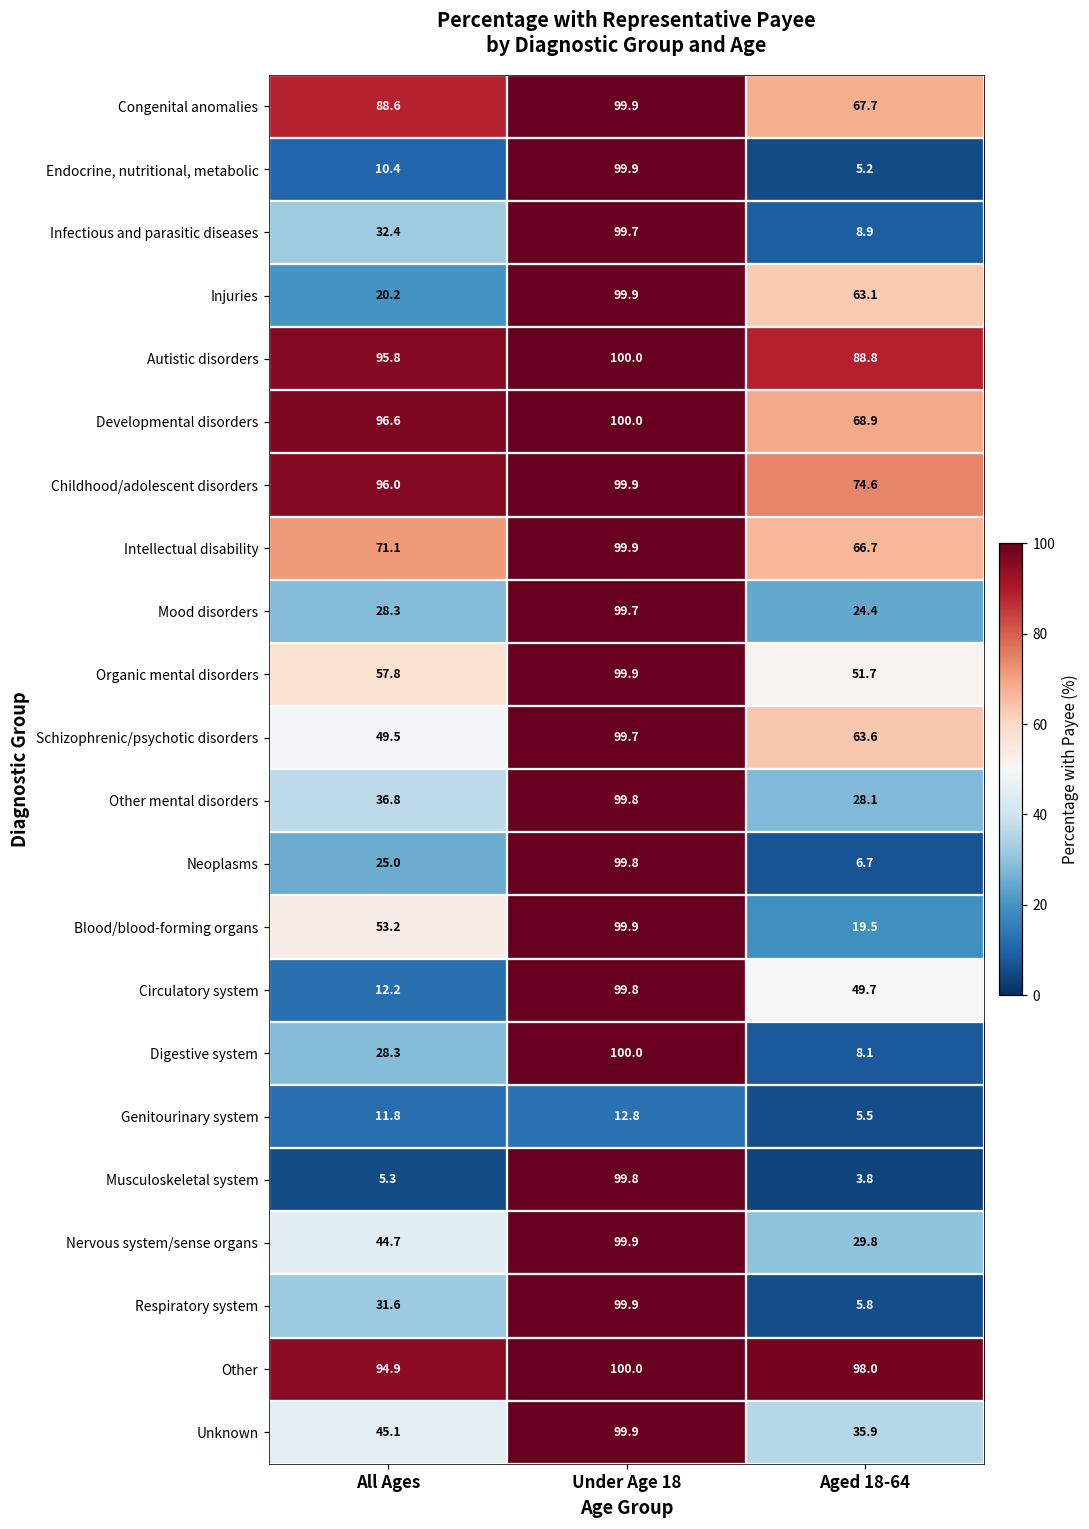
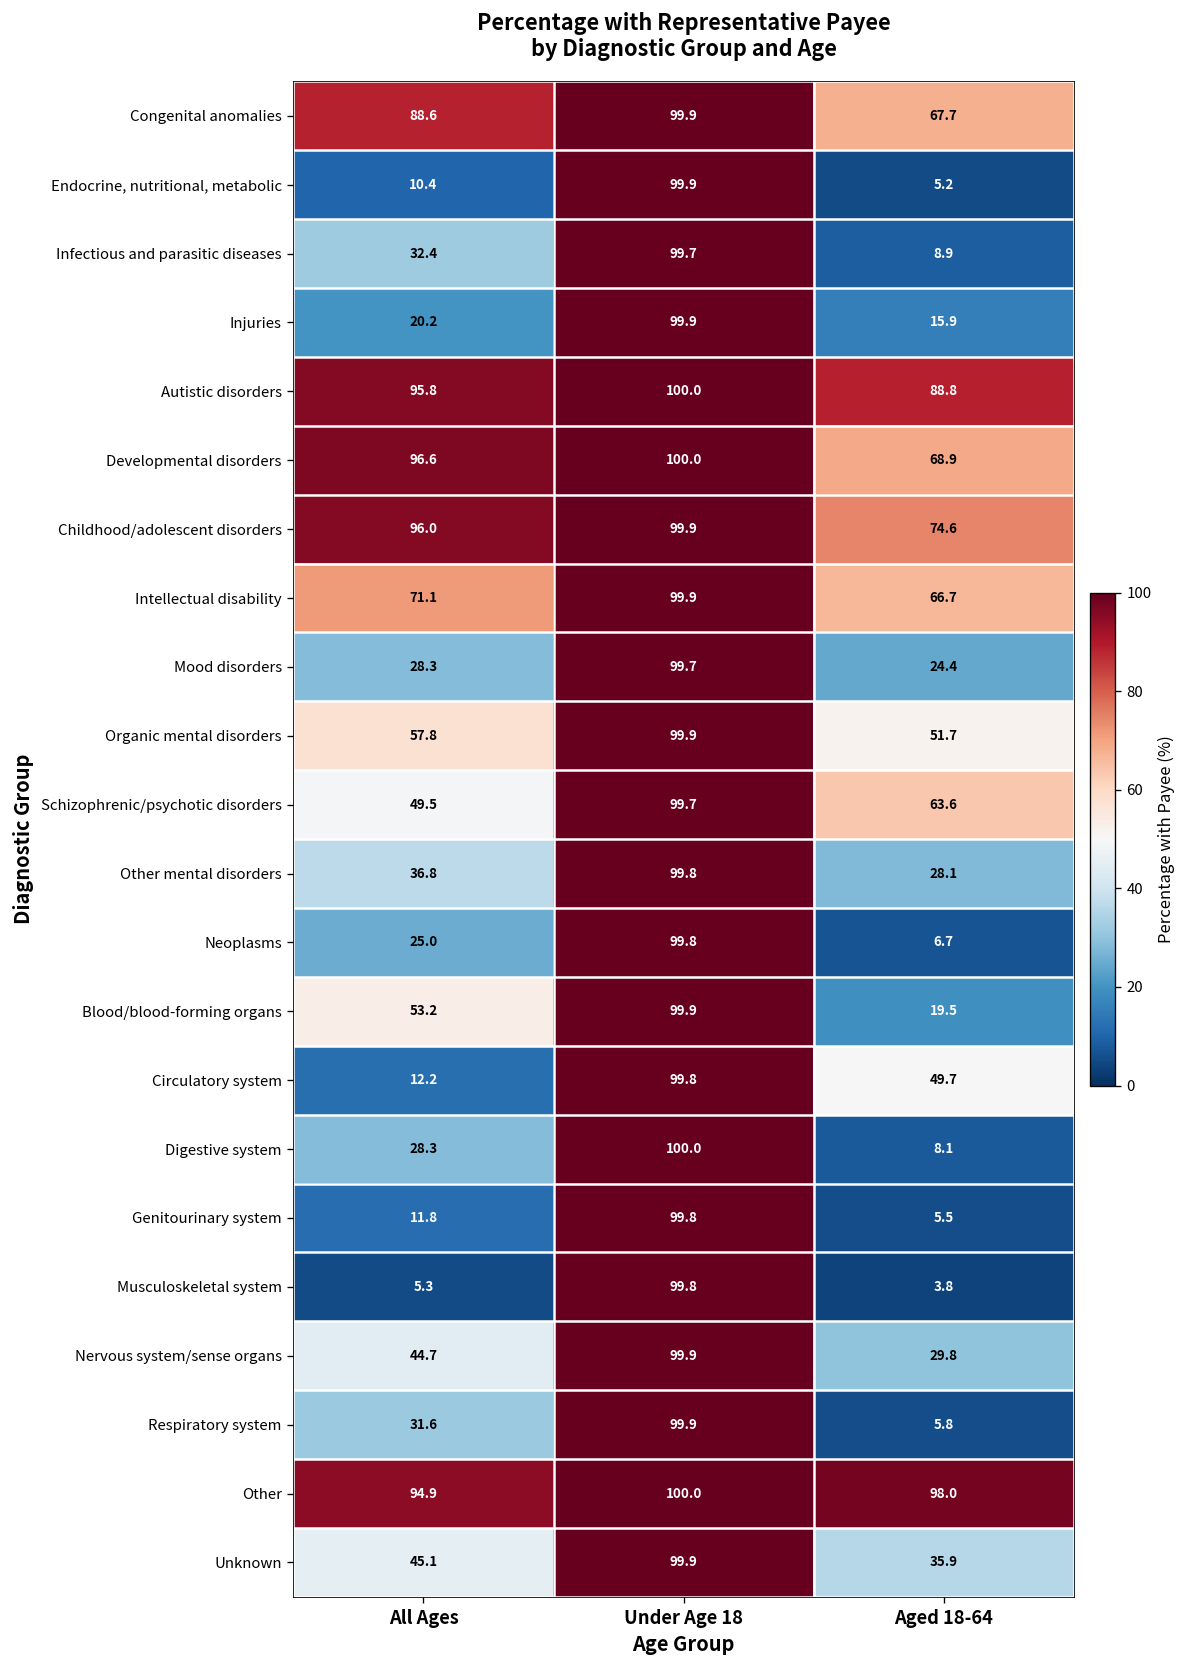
  {
    "Congenital anomalies": {
      "All Ages": 88.6,
      "Under Age 18": 99.9,
      "Aged 18-64": 67.7
    },
    "Endocrine, nutritional, metabolic": {
      "All Ages": 10.4,
      "Under Age 18": 99.9,
      "Aged 18-64": 5.2
    },
    "Infectious and parasitic diseases": {
      "All Ages": 32.4,
      "Under Age 18": 99.7,
      "Aged 18-64": 8.9
    },
    "Injuries": {
      "All Ages": 20.2,
      "Under Age 18": 99.9,
-     "Aged 18-64": 63.1
+     "Aged 18-64": 15.9
    },
    "Autistic disorders": {
      "All Ages": 95.8,
      "Under Age 18": 100.0,
      "Aged 18-64": 88.8
    },
    "Developmental disorders": {
      "All Ages": 96.6,
      "Under Age 18": 100.0,
      "Aged 18-64": 68.9
    },
    "Childhood/adolescent disorders": {
      "All Ages": 96.0,
      "Under Age 18": 99.9,
      "Aged 18-64": 74.6
    },
    "Intellectual disability": {
      "All Ages": 71.1,
      "Under Age 18": 99.9,
      "Aged 18-64": 66.7
    },
    "Mood disorders": {
      "All Ages": 28.3,
      "Under Age 18": 99.7,
      "Aged 18-64": 24.4
    },
    "Organic mental disorders": {
      "All Ages": 57.8,
      "Under Age 18": 99.9,
      "Aged 18-64": 51.7
    },
    "Schizophrenic/psychotic disorders": {
      "All Ages": 49.5,
      "Under Age 18": 99.7,
      "Aged 18-64": 63.6
    },
    "Other mental disorders": {
      "All Ages": 36.8,
      "Under Age 18": 99.8,
      "Aged 18-64": 28.1
    },
    "Neoplasms": {
      "All Ages": 25.0,
      "Under Age 18": 99.8,
      "Aged 18-64": 6.7
    },
    "Blood/blood-forming organs": {
      "All Ages": 53.2,
      "Under Age 18": 99.9,
      "Aged 18-64": 19.5
    },
    "Circulatory system": {
      "All Ages": 12.2,
      "Under Age 18": 99.8,
      "Aged 18-64": 49.7
    },
    "Digestive system": {
      "All Ages": 28.3,
      "Under Age 18": 100.0,
      "Aged 18-64": 8.1
    },
    "Genitourinary system": {
      "All Ages": 11.8,
-     "Under Age 18": 12.8,
+     "Under Age 18": 99.8,
      "Aged 18-64": 5.5
    },
    "Musculoskeletal system": {
      "All Ages": 5.3,
      "Under Age 18": 99.8,
      "Aged 18-64": 3.8
    },
    "Nervous system/sense organs": {
      "All Ages": 44.7,
      "Under Age 18": 99.9,
      "Aged 18-64": 29.8
    },
    "Respiratory system": {
      "All Ages": 31.6,
      "Under Age 18": 99.9,
      "Aged 18-64": 5.8
    },
    "Other": {
      "All Ages": 94.9,
      "Under Age 18": 100.0,
      "Aged 18-64": 98.0
    },
    "Unknown": {
      "All Ages": 45.1,
      "Under Age 18": 99.9,
      "Aged 18-64": 35.9
    }
  }
